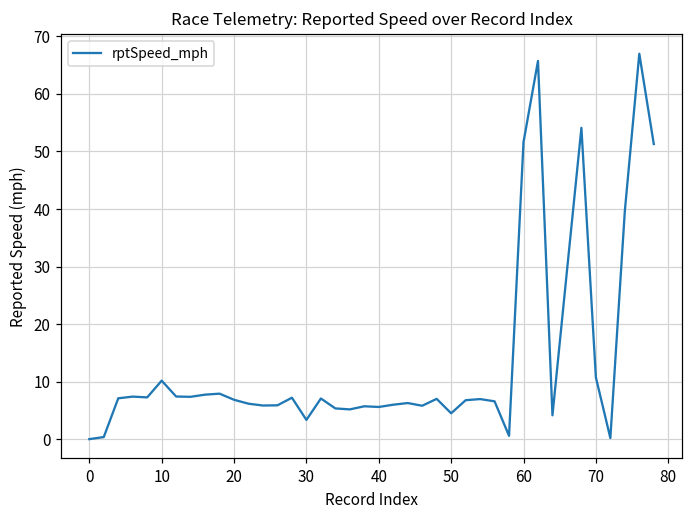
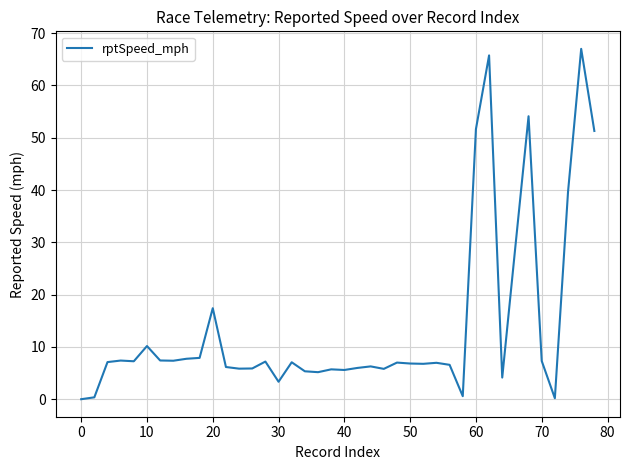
  {
    "0": 0,
    "10": 10,
-   "20": 7,
+   "20": 17,
    "30": 3,
    "40": 6,
-   "50": 4,
+   "50": 7,
    "60": 52,
-   "70": 11
+   "70": 7
  }
